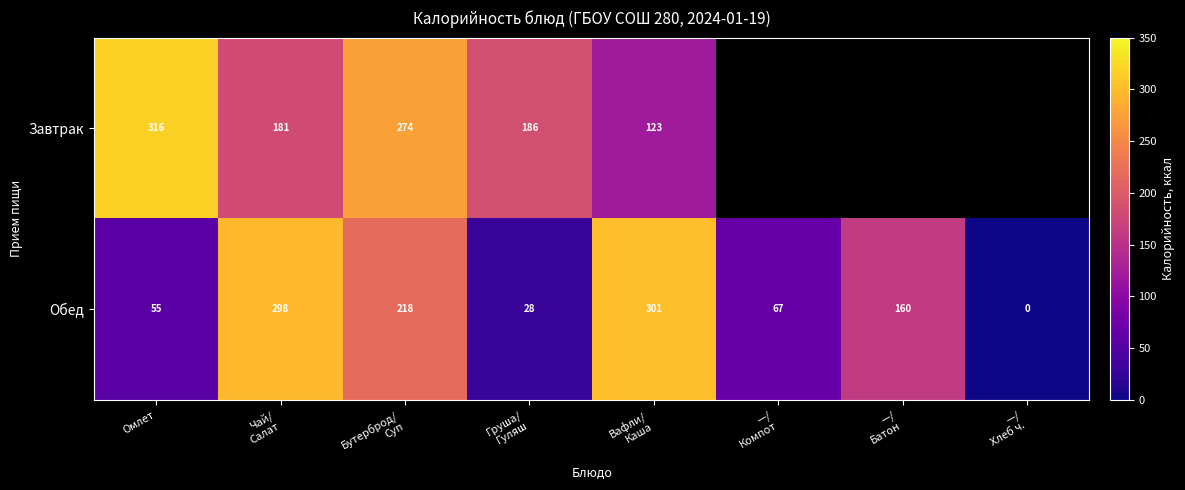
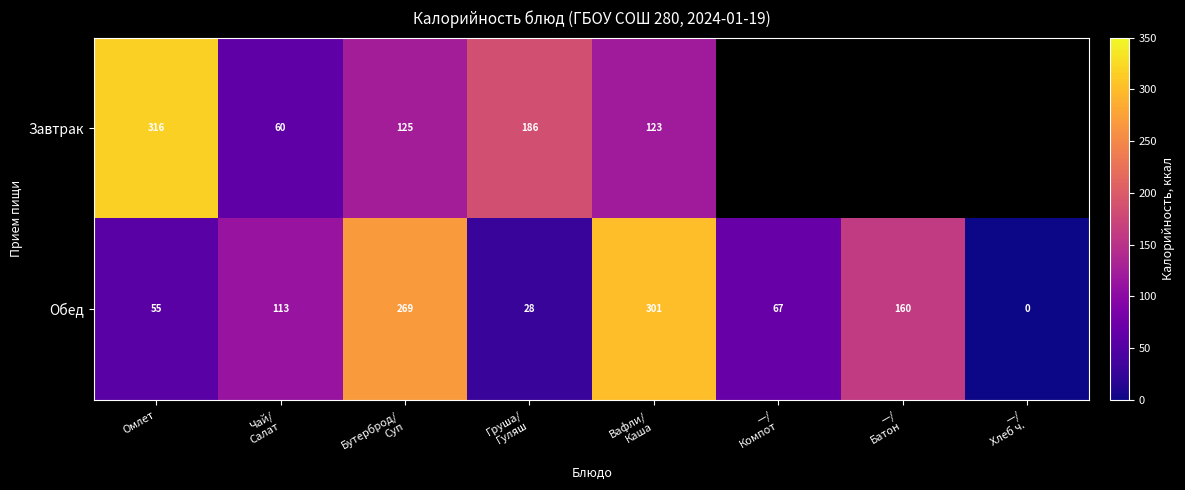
  {
    "Завтрак": {
      "Омлет": 316,
-     "Чай/ Салат": 181,
-     "Бутерброд/ Суп": 274,
+     "Чай/ Салат": 60,
+     "Бутерброд/ Суп": 125,
      "Груша/ Гуляш": 186,
      "Вафли/ Каша": 123
    },
    "Обед": {
      "Омлет": 55,
-     "Чай/ Салат": 298,
-     "Бутерброд/ Суп": 218,
+     "Чай/ Салат": 113,
+     "Бутерброд/ Суп": 269,
      "Груша/ Гуляш": 28,
      "Вафли/ Каша": 301,
      "—/ Компот": 67,
      "—/ Батон": 160,
      "—/ Хлеб ч.": 0
    }
  }
